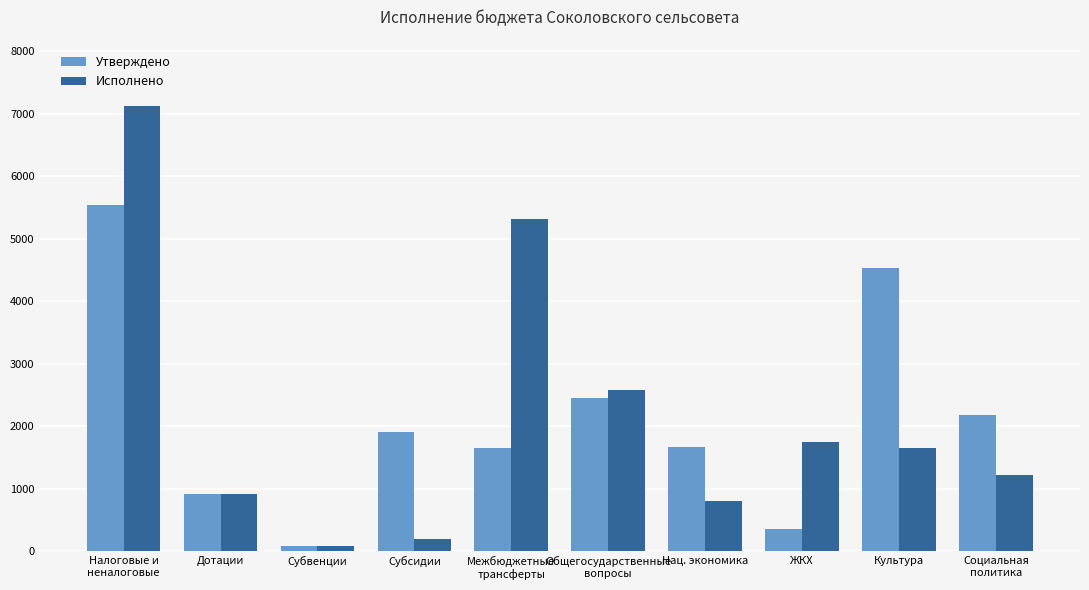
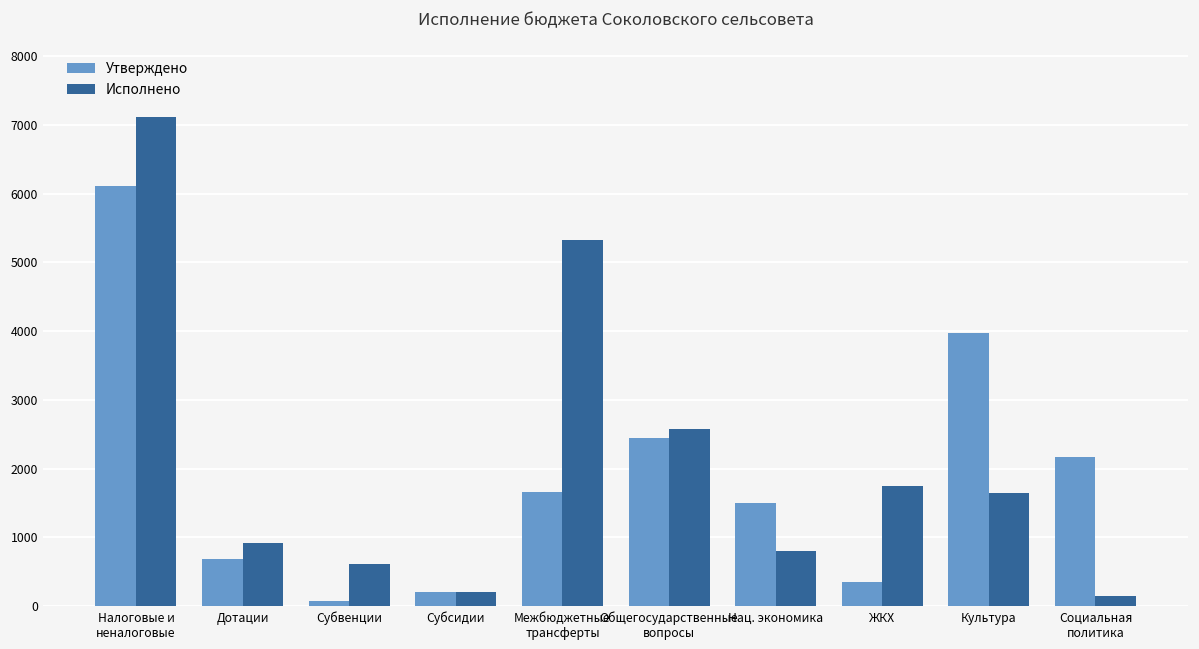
  {
    "Утверждено": {
-     "Налоговые и неналоговые": 5500,
-     "Дотации": 900,
+     "Налоговые и неналоговые": 6100,
+     "Дотации": 700,
      "Субвенции": 100,
-     "Субсидии": 1900,
+     "Субсидии": 200,
      "Межбюджетные трансферты": 1700,
      "Общегосударственные вопросы": 2400,
-     "Нац. экономика": 1700,
+     "Нац. экономика": 1500,
      "ЖКХ": 400,
-     "Культура": 4500,
+     "Культура": 4000,
      "Социальная политика": 2200
    },
    "Исполнено": {
      "Налоговые и неналоговые": 7100,
      "Дотации": 900,
-     "Субвенции": 100,
+     "Субвенции": 600,
      "Субсидии": 200,
      "Межбюджетные трансферты": 5300,
      "Общегосударственные вопросы": 2600,
      "Нац. экономика": 800,
      "ЖКХ": 1700,
      "Культура": 1600,
-     "Социальная политика": 1200
+     "Социальная политика": 100
    }
  }
